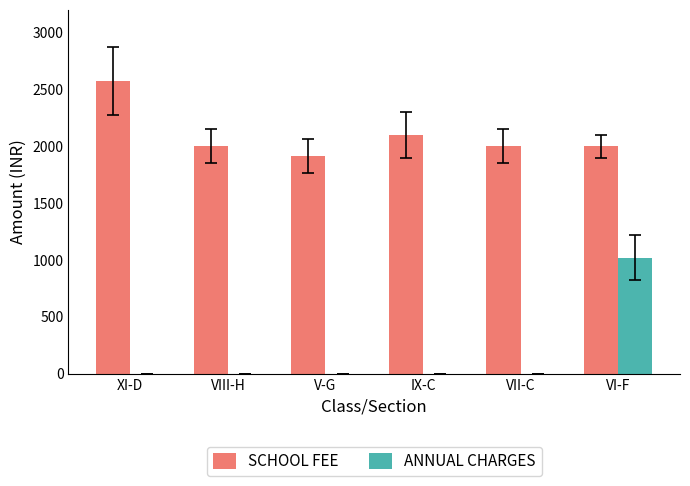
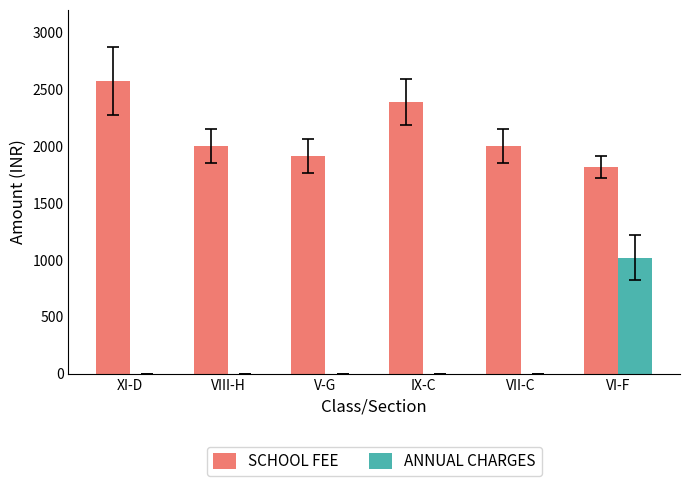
  {
    "SCHOOL FEE": {
      "XI-D": 2580,
      "VIII-H": 2000,
      "V-G": 1910,
-     "IX-C": 2100,
+     "IX-C": 2390,
      "VII-C": 2000,
-     "VI-F": 2000
+     "VI-F": 1820
    },
    "ANNUAL CHARGES": {
      "XI-D": 0,
      "VIII-H": 0,
      "V-G": 0,
      "IX-C": 0,
      "VII-C": 0,
      "VI-F": 1020
    }
  }
